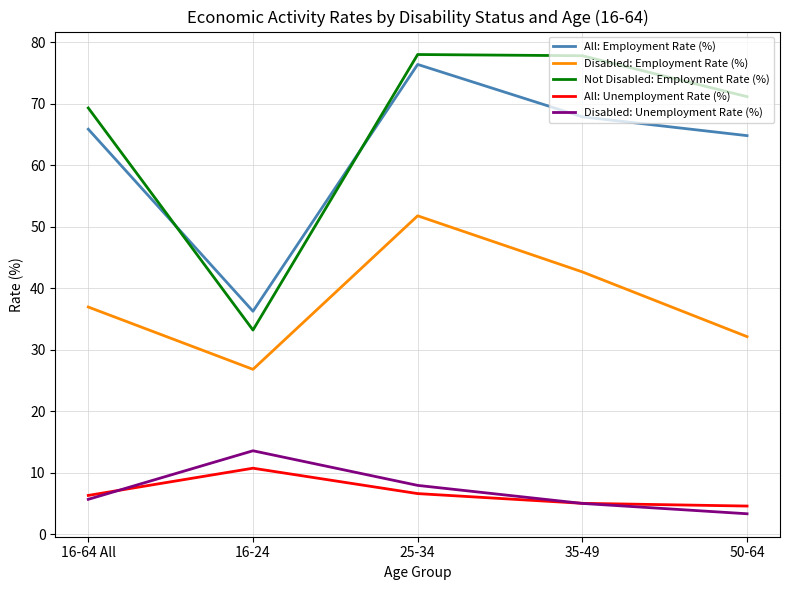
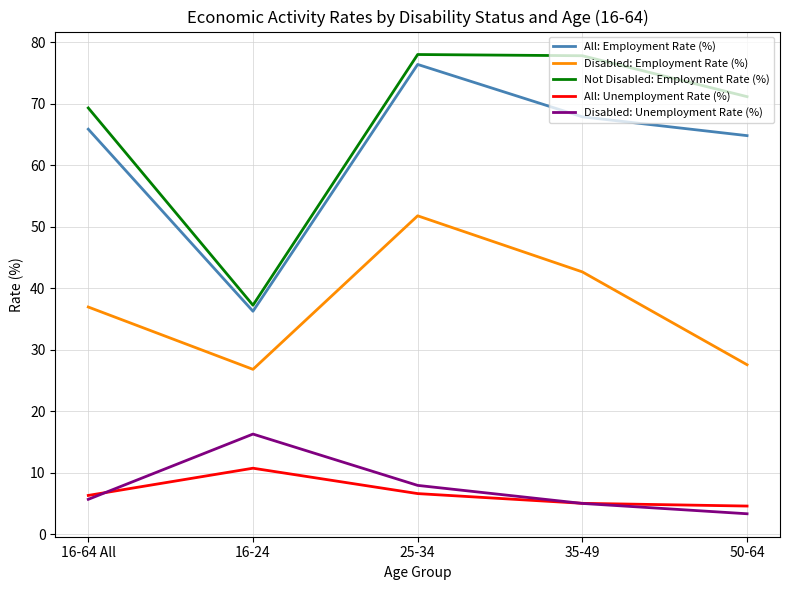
  {
    "All: Employment Rate (%)": {
      "16-64 All": 66,
      "16-24": 36,
      "25-34": 76,
      "50-64": 65
    },
    "Disabled: Employment Rate (%)": {
      "16-64 All": 37,
      "16-24": 27,
      "25-34": 52,
      "35-49": 43,
-     "50-64": 32
+     "50-64": 28
    },
    "Not Disabled: Employment Rate (%)": {
      "16-64 All": 69,
-     "16-24": 33,
+     "16-24": 37,
      "25-34": 78
    },
    "All: Unemployment Rate (%)": {
      "16-64 All": 6,
      "16-24": 11,
      "25-34": 7,
      "50-64": 5
    },
    "Disabled: Unemployment Rate (%)": {
      "16-64 All": 6,
-     "16-24": 14,
+     "16-24": 16,
      "25-34": 8,
      "50-64": 3
    }
  }
